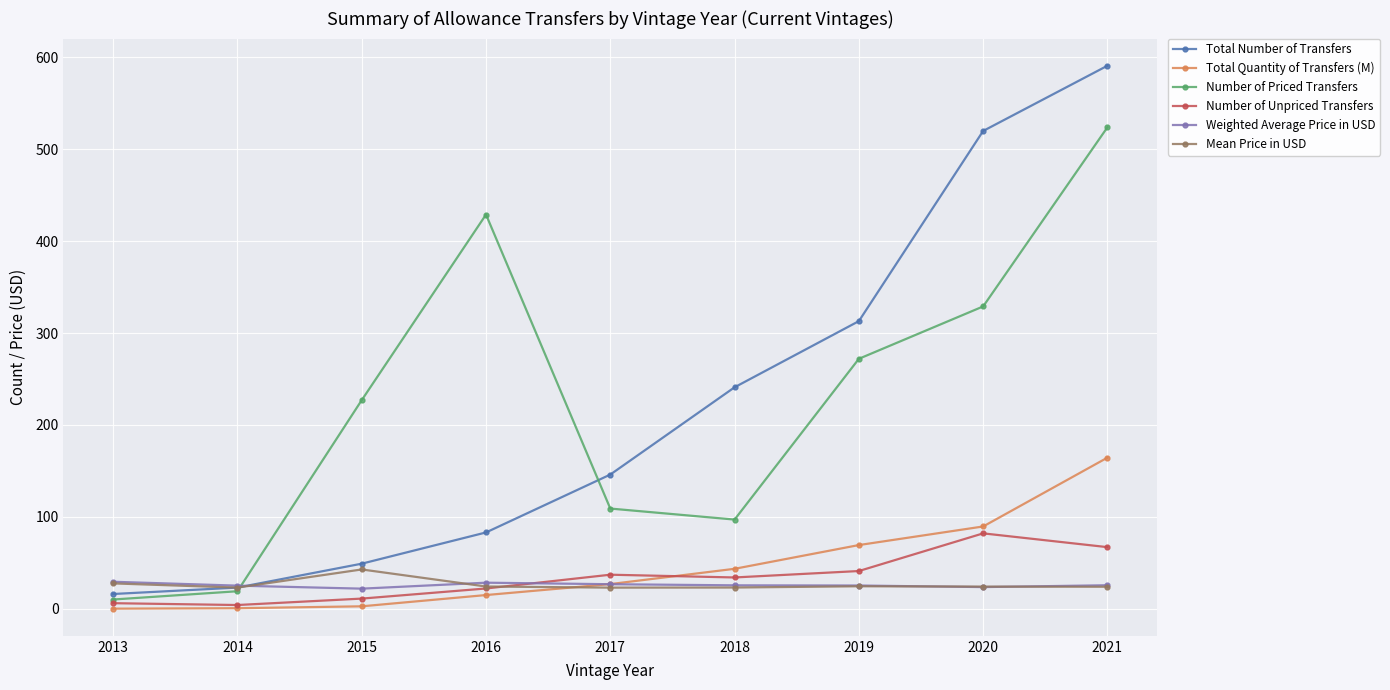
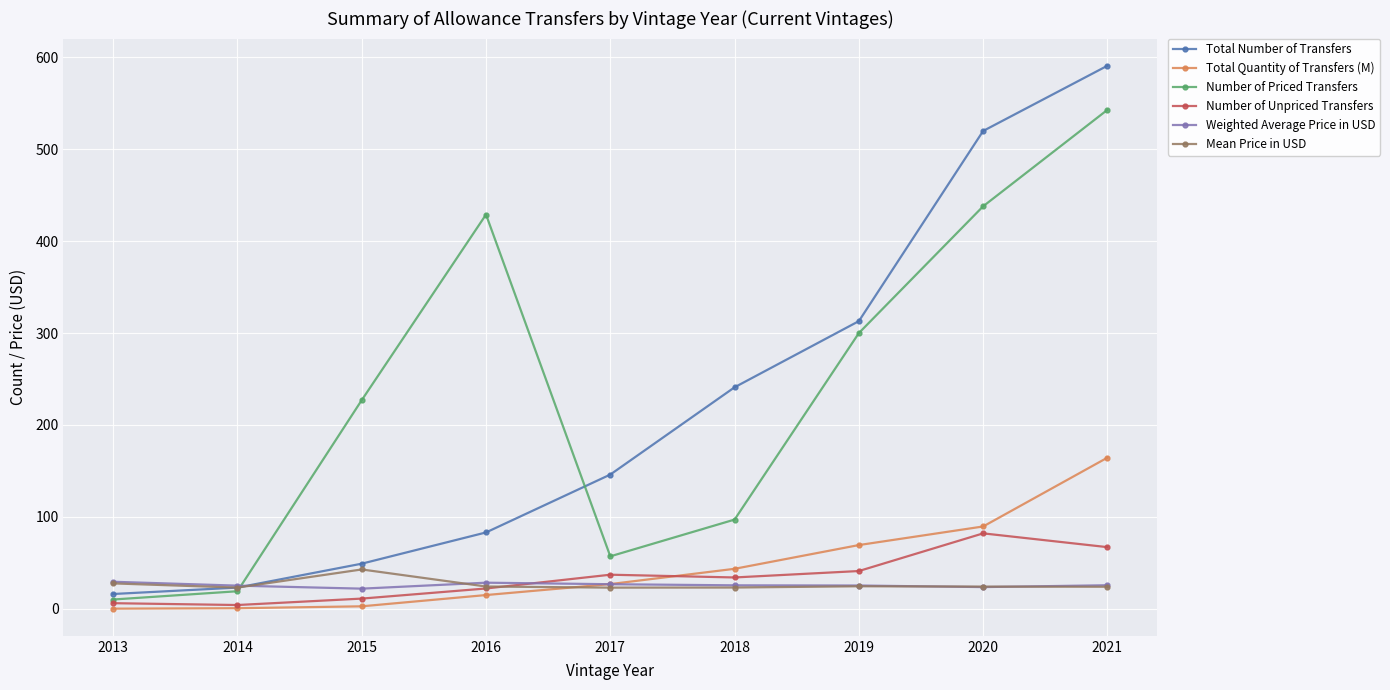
  {
    "Number of Priced Transfers": {
      "2013": 10,
      "2014": 20,
      "2015": 230,
      "2016": 430,
-     "2017": 110,
+     "2017": 60,
      "2018": 100,
-     "2019": 270,
-     "2020": 330,
-     "2021": 520
+     "2019": 300,
+     "2020": 440,
+     "2021": 540
    },
    "Mean Price in USD": {
      "2015": 40,
      "2017": 20
    }
  }
